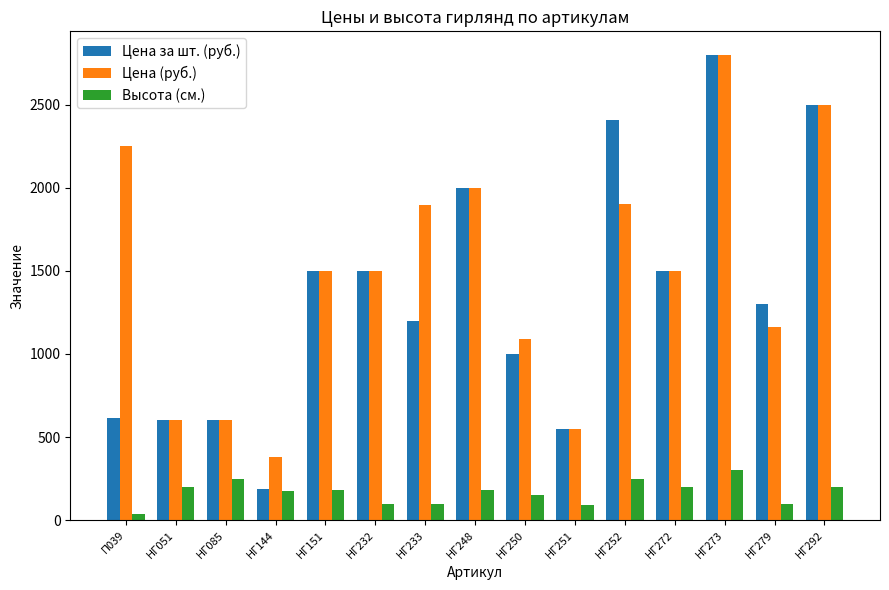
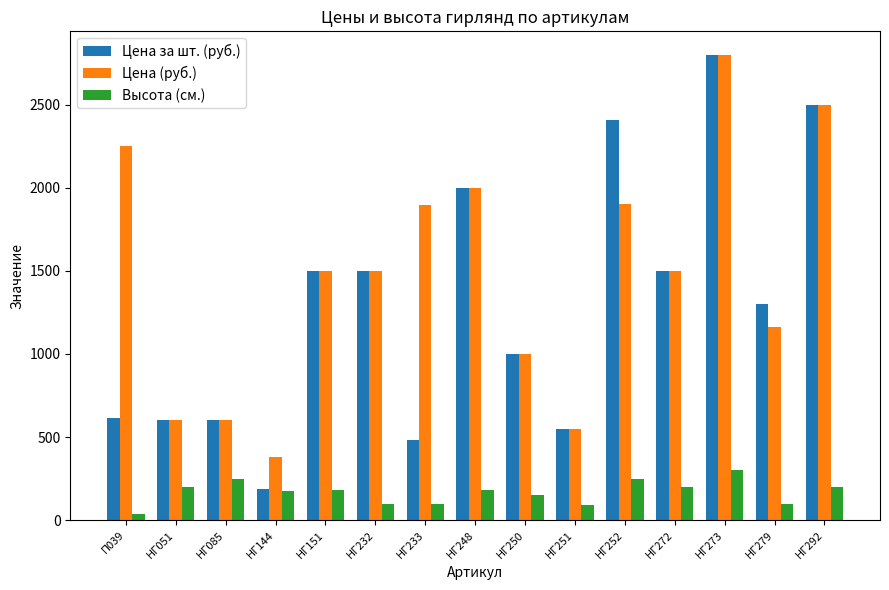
  {
    "Цена за шт. (руб.)": {
      "П039": 610,
      "НГ051": 600,
      "НГ085": 600,
      "НГ144": 190,
      "НГ151": 1500,
      "НГ232": 1500,
-     "НГ233": 1200,
+     "НГ233": 480,
      "НГ248": 2000,
      "НГ250": 1000,
      "НГ251": 550,
      "НГ252": 2410,
      "НГ272": 1500,
      "НГ273": 2800,
      "НГ279": 1300,
      "НГ292": 2500
    },
    "Цена (руб.)": {
      "П039": 2250,
      "НГ051": 600,
      "НГ085": 600,
      "НГ144": 380,
      "НГ151": 1500,
      "НГ232": 1500,
      "НГ233": 1890,
      "НГ248": 2000,
-     "НГ250": 1090,
+     "НГ250": 1000,
      "НГ251": 550,
      "НГ252": 1900,
      "НГ272": 1500,
      "НГ273": 2800,
      "НГ279": 1160,
      "НГ292": 2500
    },
    "Высота (см.)": {
      "П039": 40,
      "НГ051": 200,
      "НГ085": 250,
      "НГ144": 180,
      "НГ151": 180,
      "НГ232": 100,
      "НГ233": 100,
      "НГ248": 180,
      "НГ250": 150,
      "НГ251": 90,
      "НГ252": 250,
      "НГ272": 200,
      "НГ273": 300,
      "НГ279": 100,
      "НГ292": 200
    }
  }
